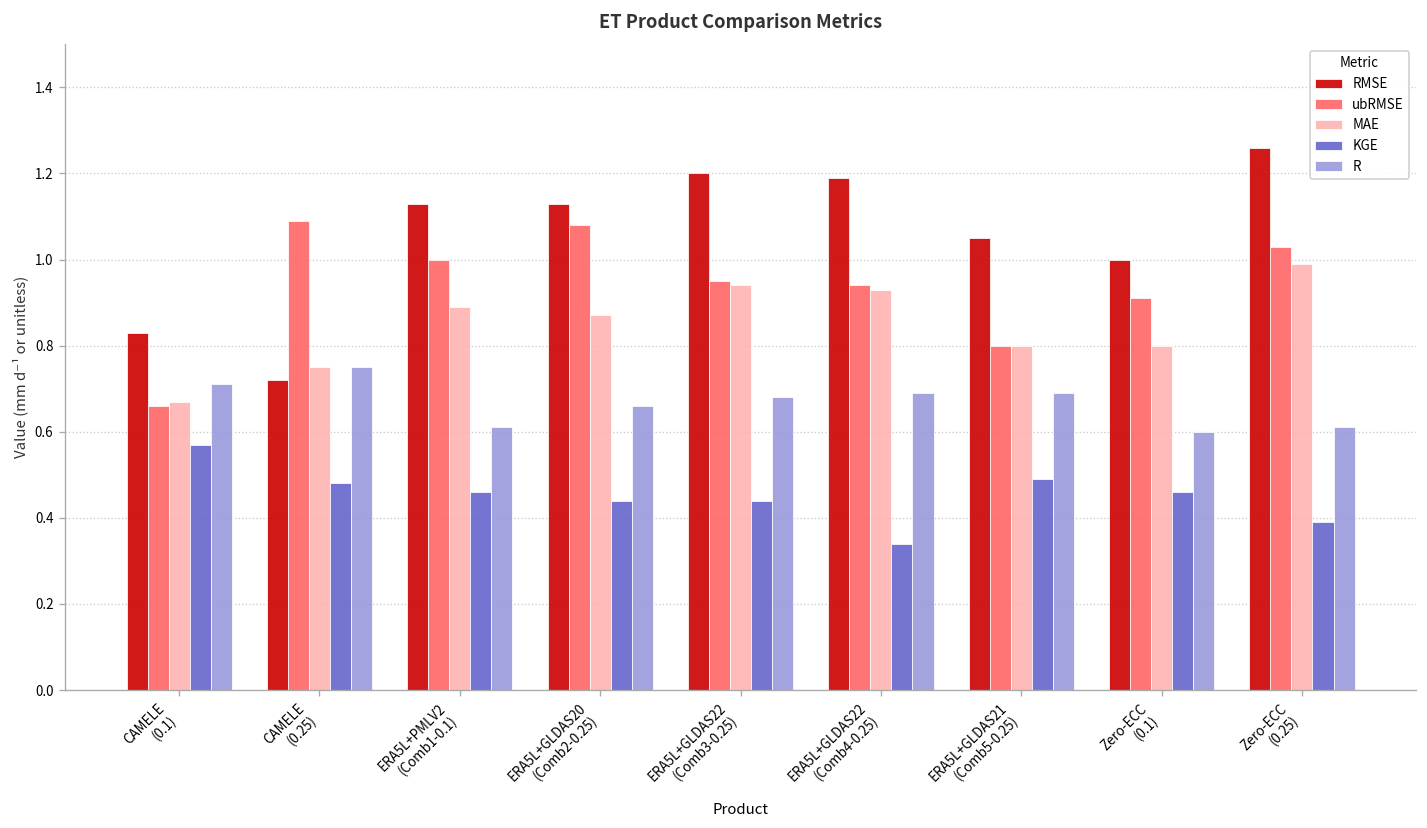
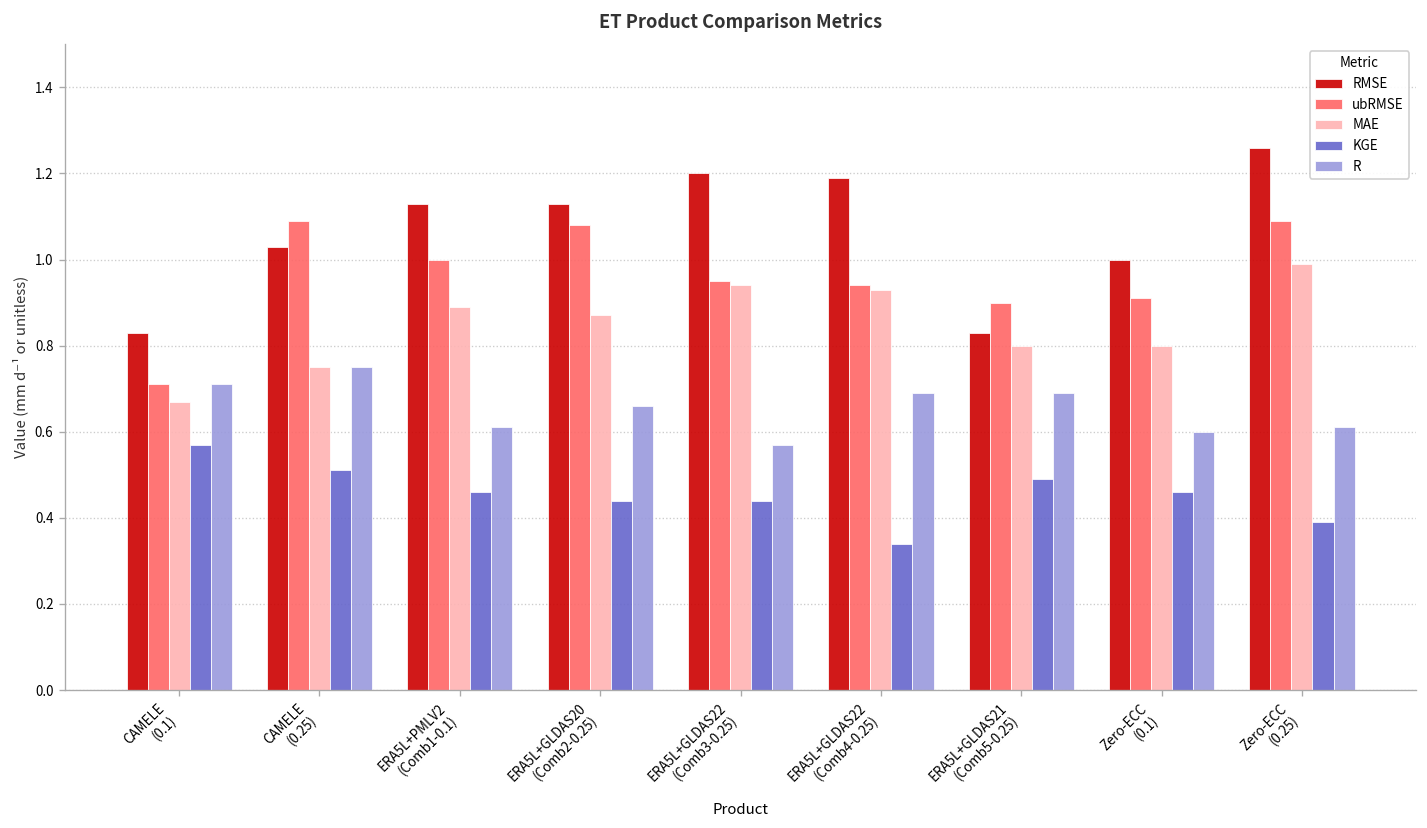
  {
    "RMSE": {
      "CAMELE (0.1)": 0.83,
-     "CAMELE (0.25)": 0.72,
+     "CAMELE (0.25)": 1.03,
      "ERA5L+PMLV2 (Comb1-0.1)": 1.13,
      "ERA5L+GLDAS20 (Comb2-0.25)": 1.13,
      "ERA5L+GLDAS22 (Comb3-0.25)": 1.20,
      "ERA5L+GLDAS22 (Comb4-0.25)": 1.19,
-     "ERA5L+GLDAS21 (Comb5-0.25)": 1.05,
+     "ERA5L+GLDAS21 (Comb5-0.25)": 0.83,
      "Zero-ECC (0.1)": 1.00,
      "Zero-ECC (0.25)": 1.26
    },
    "ubRMSE": {
-     "CAMELE (0.1)": 0.66,
+     "CAMELE (0.1)": 0.71,
      "CAMELE (0.25)": 1.09,
      "ERA5L+PMLV2 (Comb1-0.1)": 1.00,
      "ERA5L+GLDAS20 (Comb2-0.25)": 1.08,
      "ERA5L+GLDAS22 (Comb3-0.25)": 0.95,
      "ERA5L+GLDAS22 (Comb4-0.25)": 0.94,
-     "ERA5L+GLDAS21 (Comb5-0.25)": 0.8,
+     "ERA5L+GLDAS21 (Comb5-0.25)": 0.9,
      "Zero-ECC (0.1)": 0.91,
-     "Zero-ECC (0.25)": 1.03
+     "Zero-ECC (0.25)": 1.09
    },
    "MAE": {
      "CAMELE (0.1)": 0.67,
      "CAMELE (0.25)": 0.75,
      "ERA5L+PMLV2 (Comb1-0.1)": 0.89,
      "ERA5L+GLDAS20 (Comb2-0.25)": 0.87,
      "ERA5L+GLDAS22 (Comb3-0.25)": 0.94,
      "ERA5L+GLDAS22 (Comb4-0.25)": 0.93,
      "ERA5L+GLDAS21 (Comb5-0.25)": 0.80,
      "Zero-ECC (0.1)": 0.80,
      "Zero-ECC (0.25)": 0.99
    },
    "KGE": {
      "CAMELE (0.1)": 0.57,
-     "CAMELE (0.25)": 0.48,
+     "CAMELE (0.25)": 0.51,
      "ERA5L+PMLV2 (Comb1-0.1)": 0.46,
      "ERA5L+GLDAS20 (Comb2-0.25)": 0.44,
      "ERA5L+GLDAS22 (Comb3-0.25)": 0.44,
      "ERA5L+GLDAS22 (Comb4-0.25)": 0.34,
      "ERA5L+GLDAS21 (Comb5-0.25)": 0.49,
      "Zero-ECC (0.1)": 0.46,
      "Zero-ECC (0.25)": 0.39
    },
    "R": {
      "CAMELE (0.1)": 0.71,
      "CAMELE (0.25)": 0.75,
      "ERA5L+PMLV2 (Comb1-0.1)": 0.61,
      "ERA5L+GLDAS20 (Comb2-0.25)": 0.66,
-     "ERA5L+GLDAS22 (Comb3-0.25)": 0.68,
+     "ERA5L+GLDAS22 (Comb3-0.25)": 0.57,
      "ERA5L+GLDAS22 (Comb4-0.25)": 0.69,
      "ERA5L+GLDAS21 (Comb5-0.25)": 0.69,
      "Zero-ECC (0.1)": 0.60,
      "Zero-ECC (0.25)": 0.61
    }
  }
